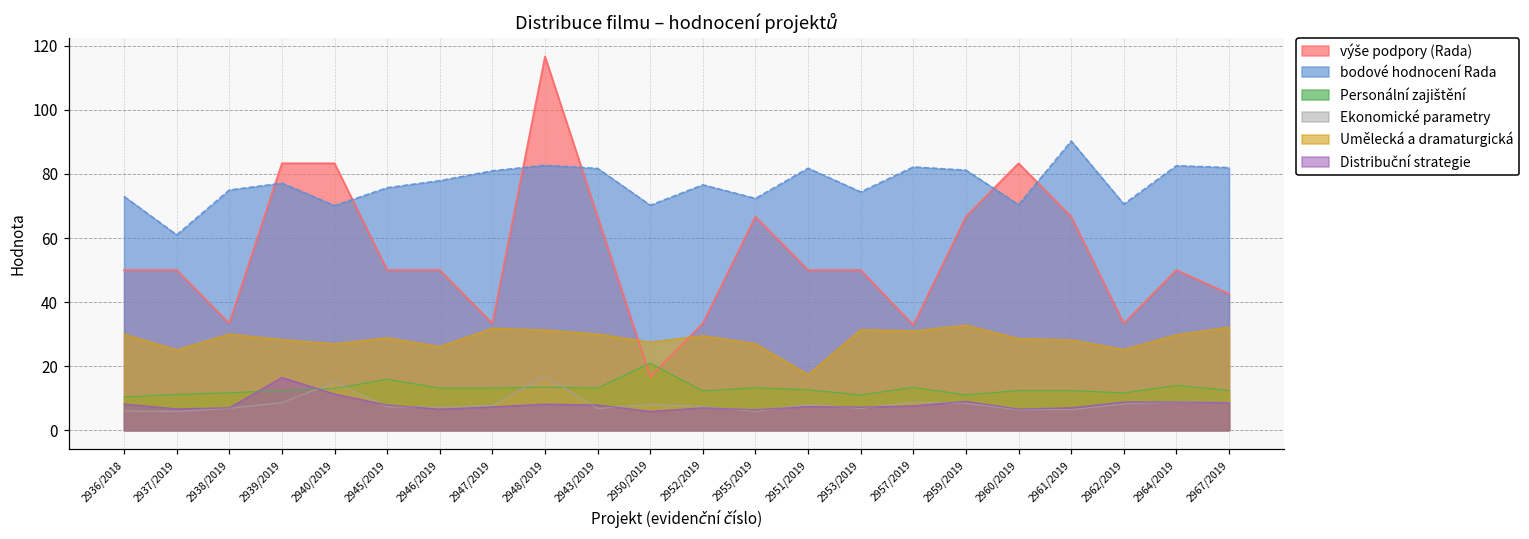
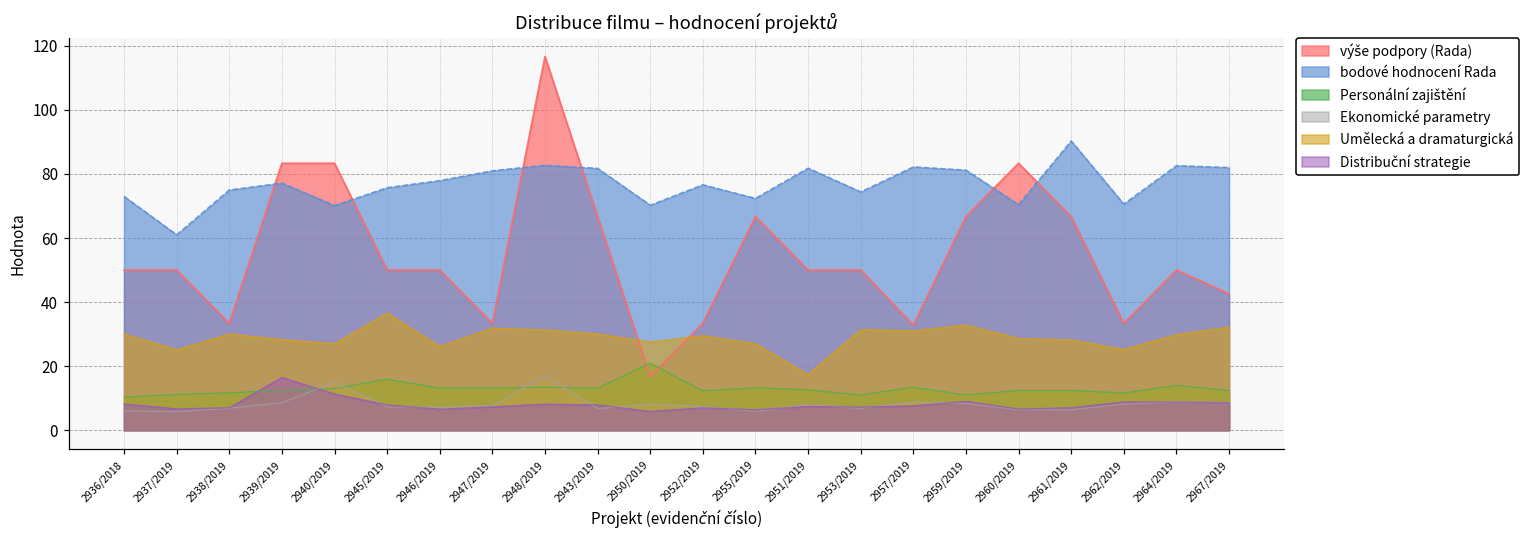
  {
    "výše podpory (Rada)": {
      "2936/2018": 50,
      "2937/2019": 50,
      "2938/2019": 33,
      "2939/2019": 83,
      "2940/2019": 83,
      "2945/2019": 50,
      "2946/2019": 50,
      "2947/2019": 33,
      "2948/2019": 117,
      "2943/2019": 67,
      "2950/2019": 17,
      "2952/2019": 33,
      "2955/2019": 67,
      "2951/2019": 50,
      "2953/2019": 50,
      "2957/2019": 33,
      "2959/2019": 67,
      "2960/2019": 83,
      "2961/2019": 67,
      "2962/2019": 33,
      "2964/2019": 50,
      "2967/2019": 43
    },
    "bodové hodnocení Rada": {
      "2936/2018": 73,
      "2937/2019": 61,
      "2938/2019": 75,
      "2939/2019": 77,
      "2940/2019": 70,
      "2945/2019": 76,
      "2946/2019": 78,
      "2947/2019": 81,
      "2948/2019": 83,
      "2943/2019": 82,
      "2950/2019": 70,
      "2952/2019": 77,
      "2955/2019": 72,
      "2951/2019": 82,
      "2953/2019": 74,
      "2957/2019": 82,
      "2959/2019": 81,
      "2960/2019": 70,
      "2961/2019": 90,
      "2962/2019": 71,
      "2964/2019": 83,
      "2967/2019": 82
    },
    "Personální zajištění": {
      "2936/2018": 10,
      "2937/2019": 11,
      "2938/2019": 12,
      "2939/2019": 12,
      "2940/2019": 13,
      "2945/2019": 16,
      "2946/2019": 13,
      "2947/2019": 13,
      "2948/2019": 13,
      "2943/2019": 13,
      "2950/2019": 21,
      "2952/2019": 12,
      "2955/2019": 13,
      "2951/2019": 13,
      "2953/2019": 11,
      "2957/2019": 13,
      "2959/2019": 11,
      "2960/2019": 12,
      "2961/2019": 12,
      "2962/2019": 12,
      "2964/2019": 14,
      "2967/2019": 12
    },
    "Ekonomické parametry": {
      "2936/2018": 6,
      "2939/2019": 9,
      "2940/2019": 15,
      "2948/2019": 17,
      "2943/2019": 7,
      "2950/2019": 8,
      "2957/2019": 9
    },
    "Umělecká a dramaturgická": {
      "2936/2018": 30,
      "2937/2019": 25,
      "2938/2019": 30,
      "2939/2019": 28,
      "2940/2019": 27,
-     "2945/2019": 29,
+     "2945/2019": 37,
      "2946/2019": 26,
      "2947/2019": 32,
      "2948/2019": 31,
      "2943/2019": 30,
      "2950/2019": 28,
      "2952/2019": 30,
      "2955/2019": 27,
      "2951/2019": 17,
      "2953/2019": 31,
      "2957/2019": 31,
      "2959/2019": 33,
      "2960/2019": 29,
      "2961/2019": 28,
      "2962/2019": 25,
      "2964/2019": 30,
      "2967/2019": 32
    },
    "Distribuční strategie": {
      "2936/2018": 8,
      "2939/2019": 16,
      "2940/2019": 11,
      "2948/2019": 8,
      "2943/2019": 8,
      "2950/2019": 6,
      "2957/2019": 8
    }
  }
